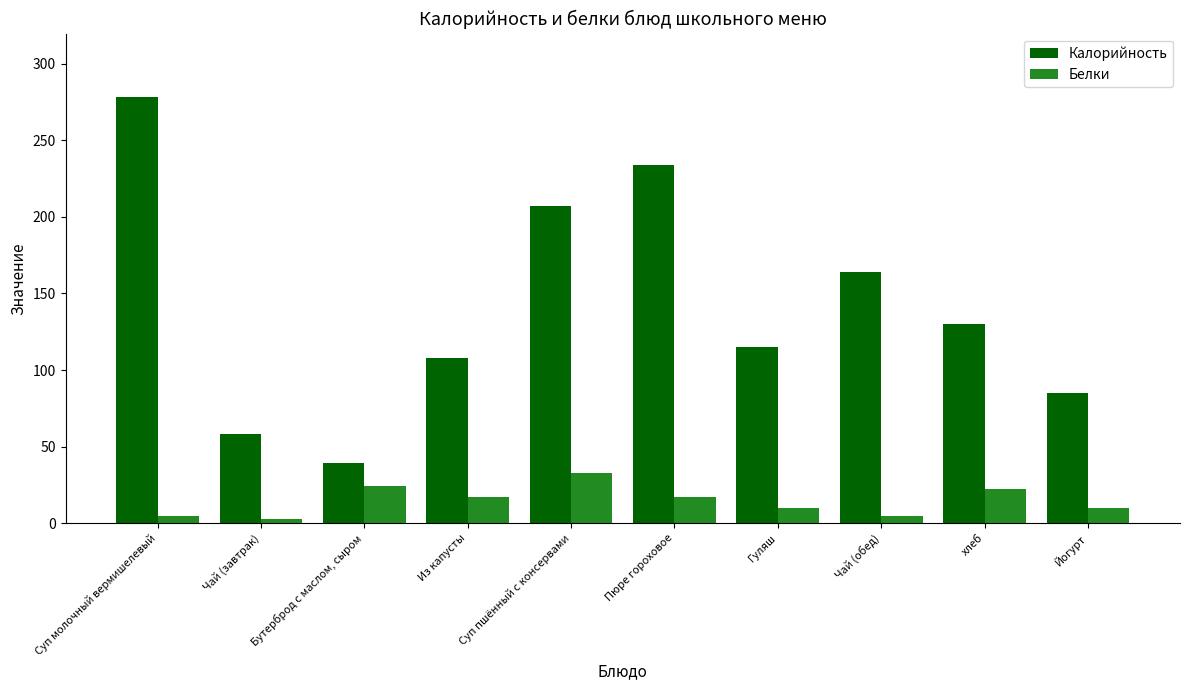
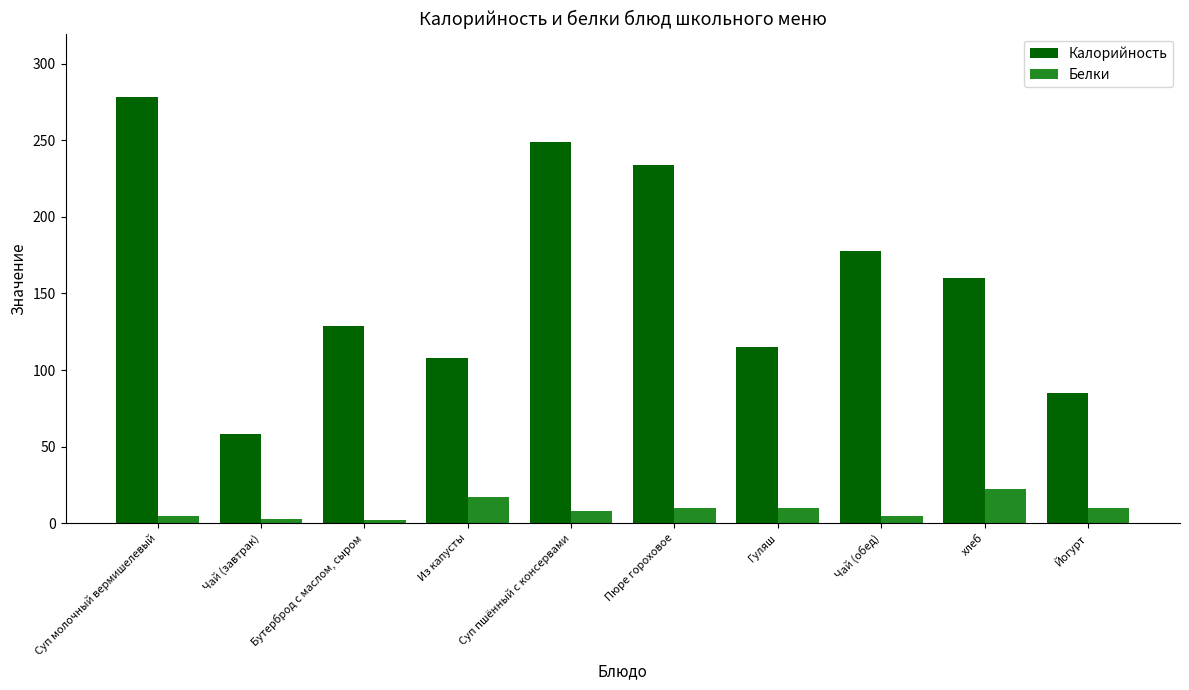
  {
    "Калорийность": {
      "Суп молочный вермишелевый": 278,
      "Чай (завтрак)": 58,
-     "Бутерброд с маслом, сыром": 39,
+     "Бутерброд с маслом, сыром": 129,
      "Из капусты": 108,
-     "Суп пшённый с консервами": 207,
+     "Суп пшённый с консервами": 249,
      "Пюре гороховое": 234,
      "Гуляш": 115,
-     "Чай (обед)": 164,
-     "хлеб": 130,
+     "Чай (обед)": 178,
+     "хлеб": 160,
      "Йогурт": 85
    },
    "Белки": {
      "Суп молочный вермишелевый": 5,
      "Чай (завтрак)": 3,
-     "Бутерброд с маслом, сыром": 24,
+     "Бутерброд с маслом, сыром": 2,
      "Из капусты": 17,
-     "Суп пшённый с консервами": 33,
-     "Пюре гороховое": 17,
+     "Суп пшённый с консервами": 8,
+     "Пюре гороховое": 10,
      "Гуляш": 10,
      "Чай (обед)": 5,
      "хлеб": 22,
      "Йогурт": 10
    }
  }
